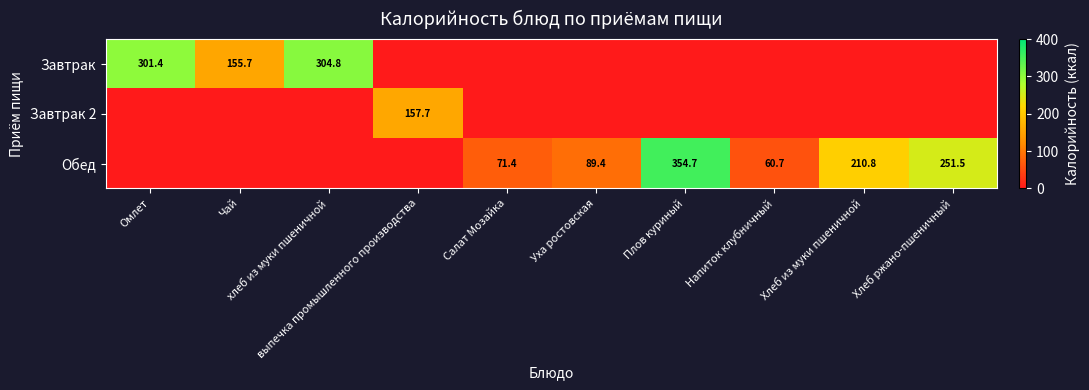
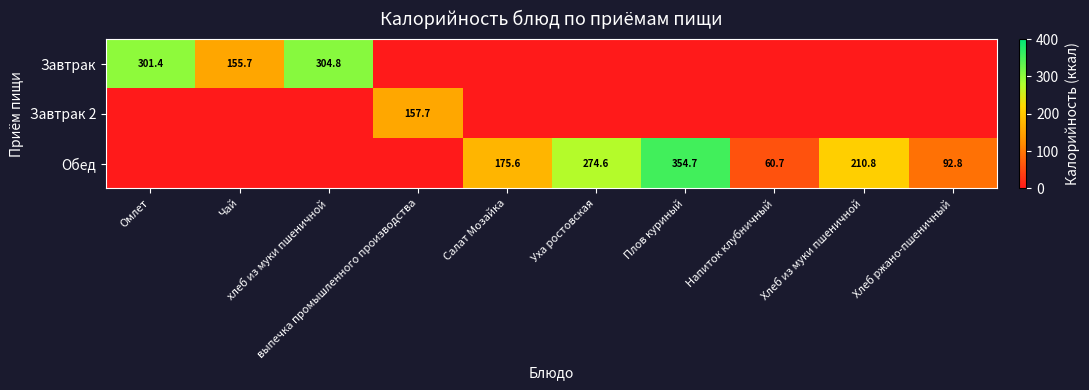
  {
    "Завтрак": {
      "Омлет": 301.4,
      "Чай": 155.7,
      "хлеб из муки пшеничной": 304.8
    },
    "Завтрак 2": {
      "выпечка промышленного производства": 157.7
    },
    "Обед": {
-     "Салат Мозайка": 71.4,
-     "Уха ростовская": 89.4,
+     "Салат Мозайка": 175.6,
+     "Уха ростовская": 274.6,
      "Плов куриный": 354.7,
      "Напиток клубничный": 60.7,
      "Хлеб из муки пшеничной": 210.8,
-     "Хлеб ржано-пшеничный": 251.5
+     "Хлеб ржано-пшеничный": 92.8
    }
  }
